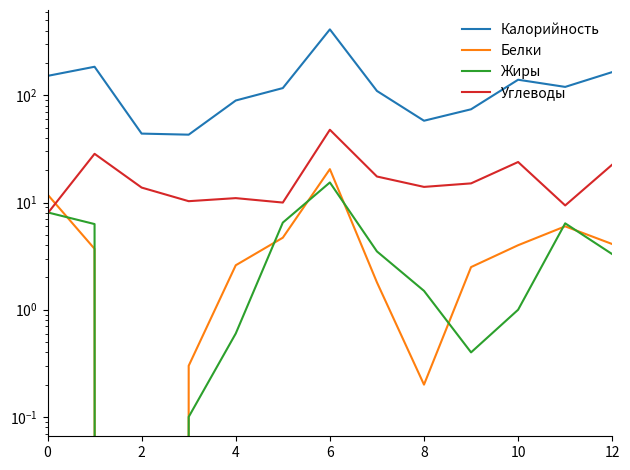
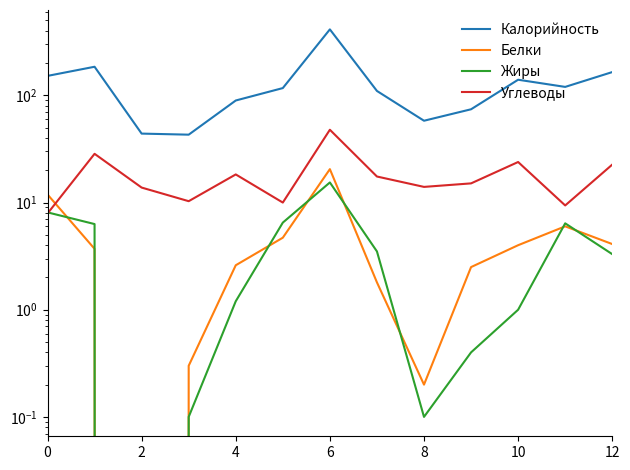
  {
    "Калорийность": {
      "0": 150,
      "2": 44,
      "4": 90,
      "6": 410,
      "8": 60,
      "10": 140,
      "12": 170
    },
    "Белки": {
      "0": 12,
      "4": 2.6,
      "6": 21,
      "8": 0.2,
      "10": 4.0,
      "12": 4.1
    },
    "Жиры": {
-     "4": 0.6,
+     "4": 1.2,
      "6": 15,
-     "8": 1.5,
+     "8": 0.1,
      "10": 1.0,
      "12": 3.3
    },
    "Углеводы": {
      "2": 14,
-     "4": 11,
+     "4": 18,
      "6": 50,
      "8": 14,
      "10": 24,
      "12": 23
    }
  }
